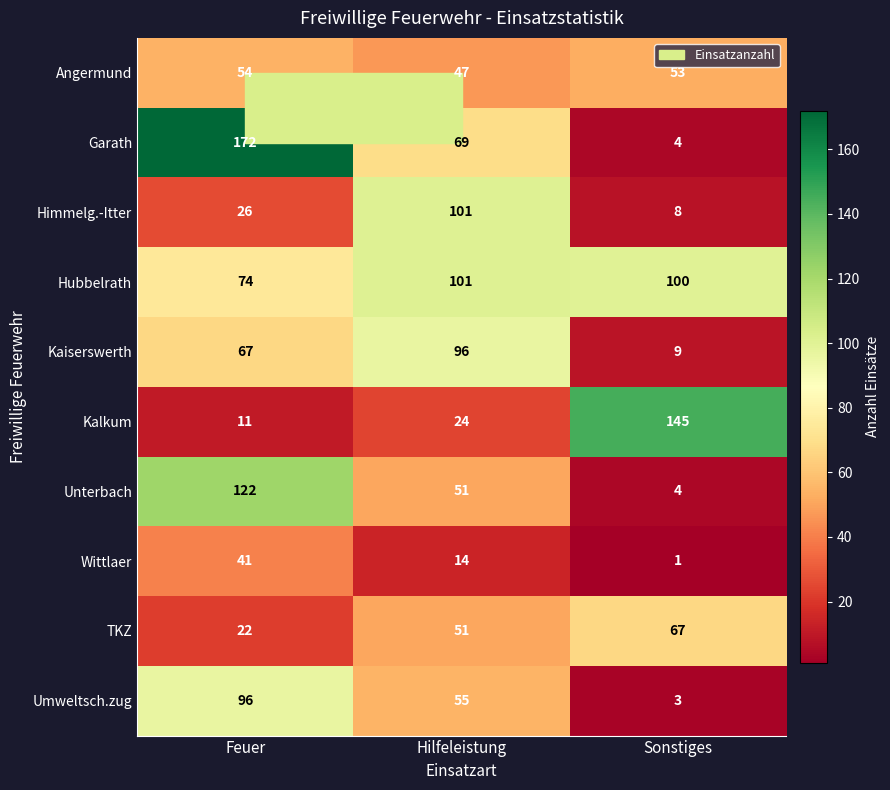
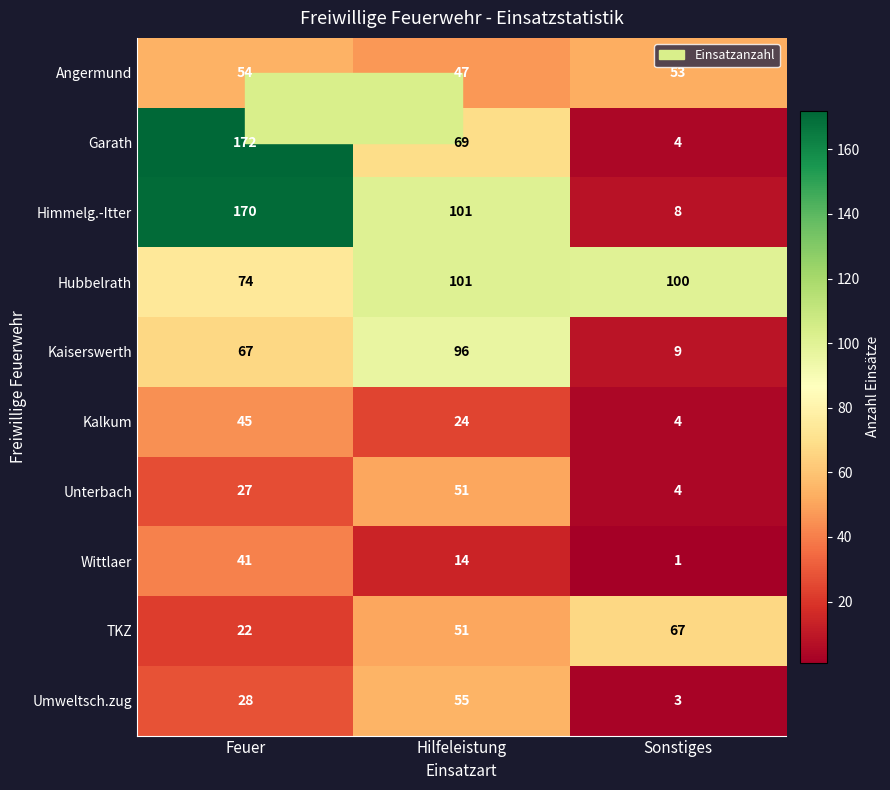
  {
    "Garath": {
      "Sonstiges": 4
    },
    "Himmelg.-Itter": {
-     "Feuer": 26,
+     "Feuer": 170,
      "Hilfeleistung": 101,
      "Sonstiges": 8
    },
    "Hubbelrath": {
      "Feuer": 74,
      "Hilfeleistung": 101,
      "Sonstiges": 100
    },
    "Kaiserswerth": {
      "Feuer": 67,
      "Hilfeleistung": 96,
      "Sonstiges": 9
    },
    "Kalkum": {
-     "Feuer": 11,
+     "Feuer": 45,
      "Hilfeleistung": 24,
-     "Sonstiges": 145
+     "Sonstiges": 4
    },
    "Unterbach": {
-     "Feuer": 122,
+     "Feuer": 27,
      "Hilfeleistung": 51,
      "Sonstiges": 4
    },
    "Wittlaer": {
      "Feuer": 41,
      "Hilfeleistung": 14,
      "Sonstiges": 1
    },
    "TKZ": {
      "Feuer": 22,
      "Hilfeleistung": 51,
      "Sonstiges": 67
    },
    "Umweltsch.zug": {
-     "Feuer": 96,
+     "Feuer": 28,
      "Hilfeleistung": 55,
      "Sonstiges": 3
    }
  }
